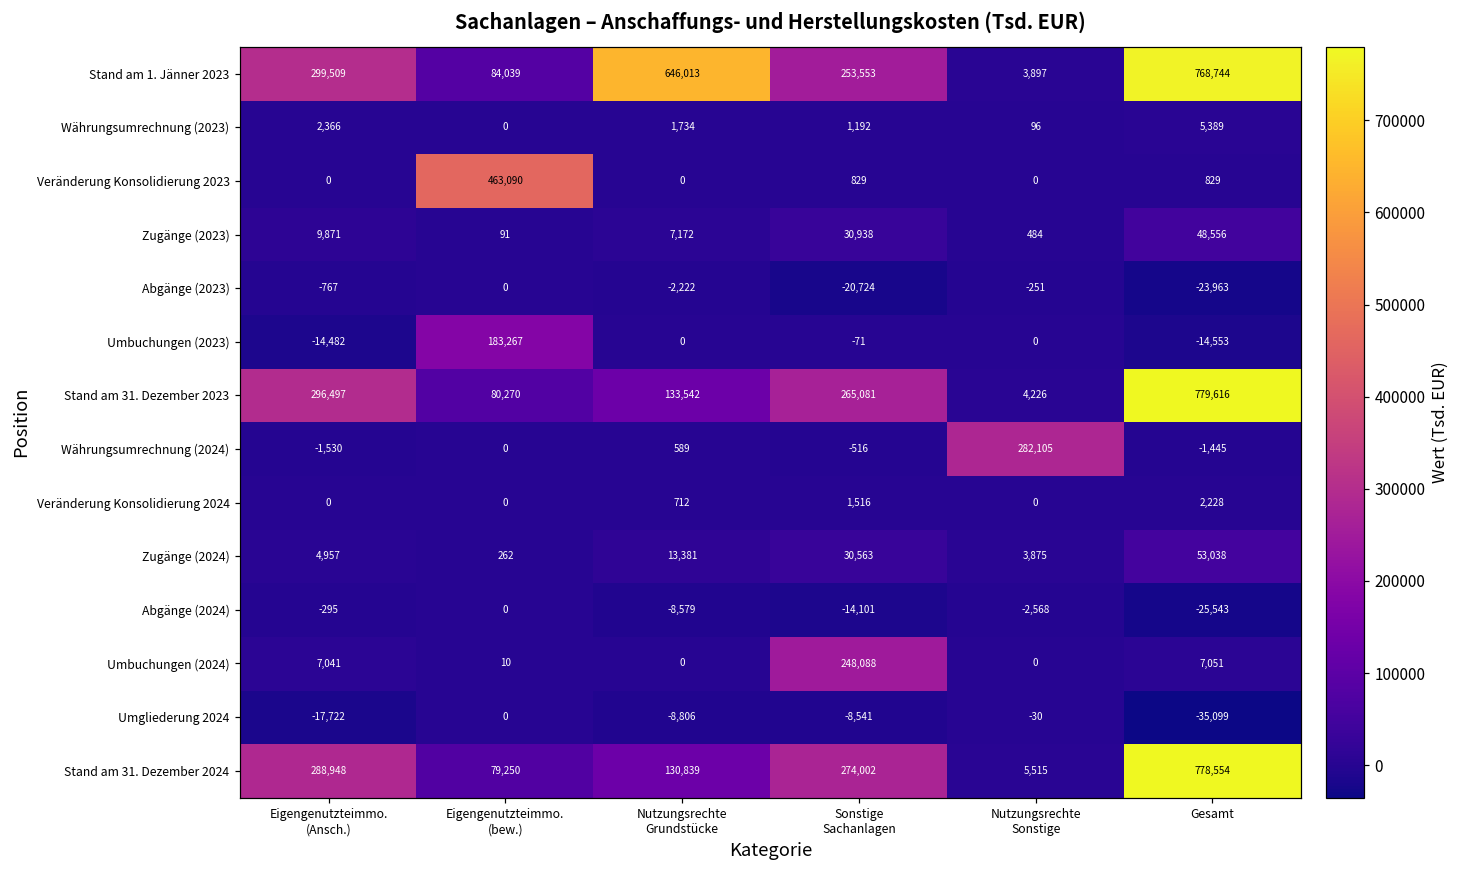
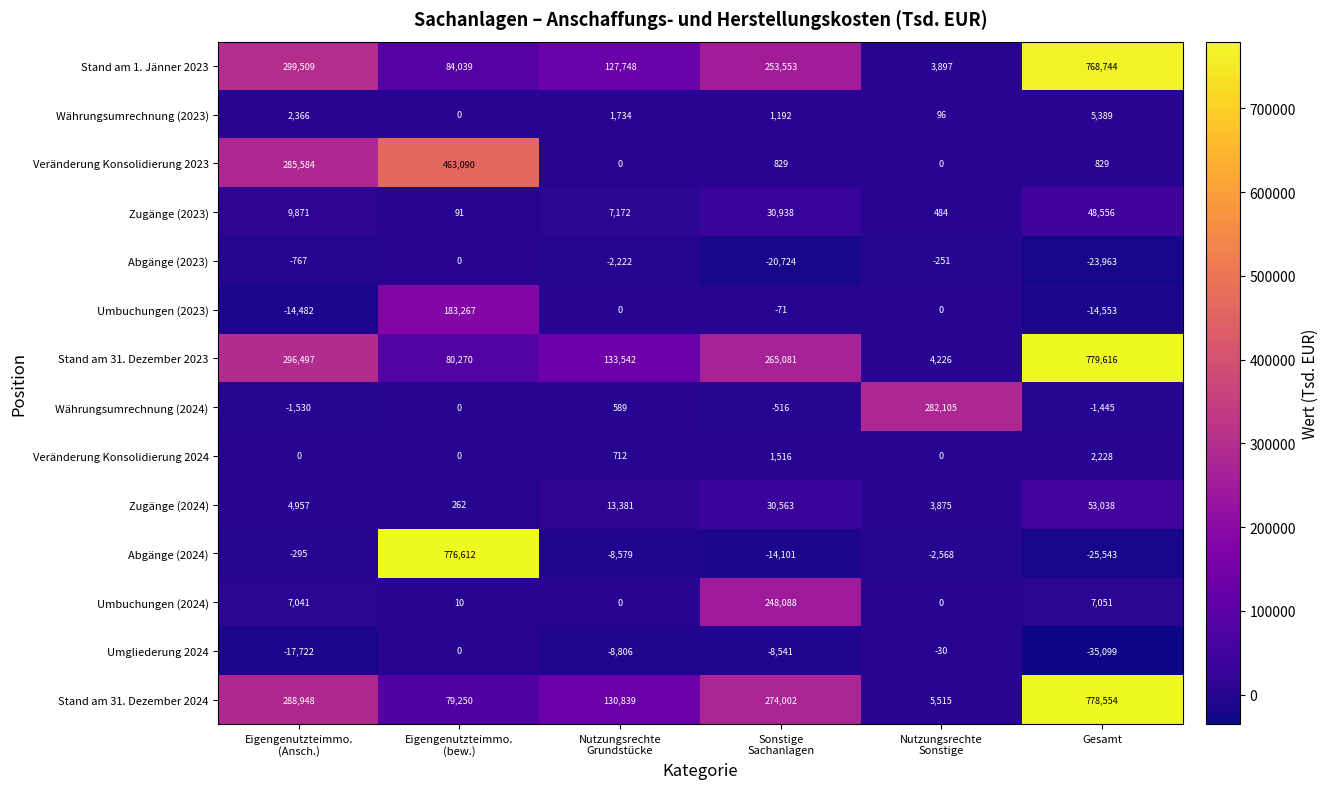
  {
    "Stand am 1. Jänner 2023": {
      "Eigengenutzteimmo. (Ansch.)": "299,509",
      "Eigengenutzteimmo. (bew.)": "84,039",
-     "Nutzungsrechte Grundstücke": "646,013",
+     "Nutzungsrechte Grundstücke": "127,748",
      "Sonstige Sachanlagen": "253,553",
      "Nutzungsrechte Sonstige": "3,897",
      "Gesamt": "768,744"
    },
    "Währungsumrechnung (2023)": {
      "Eigengenutzteimmo. (Ansch.)": "2,366",
      "Eigengenutzteimmo. (bew.)": "0",
      "Nutzungsrechte Grundstücke": "1,734",
      "Sonstige Sachanlagen": "1,192",
      "Nutzungsrechte Sonstige": "96",
      "Gesamt": "5,389"
    },
    "Veränderung Konsolidierung 2023": {
-     "Eigengenutzteimmo. (Ansch.)": "0",
+     "Eigengenutzteimmo. (Ansch.)": "285,584",
      "Eigengenutzteimmo. (bew.)": "463,090",
      "Nutzungsrechte Grundstücke": "0",
      "Sonstige Sachanlagen": "829",
      "Nutzungsrechte Sonstige": "0",
      "Gesamt": "829"
    },
    "Zugänge (2023)": {
      "Eigengenutzteimmo. (Ansch.)": "9,871",
      "Eigengenutzteimmo. (bew.)": "91",
      "Nutzungsrechte Grundstücke": "7,172",
      "Sonstige Sachanlagen": "30,938",
      "Nutzungsrechte Sonstige": "484",
      "Gesamt": "48,556"
    },
    "Abgänge (2023)": {
      "Eigengenutzteimmo. (Ansch.)": "-767",
      "Eigengenutzteimmo. (bew.)": "0",
      "Nutzungsrechte Grundstücke": "-2,222",
      "Sonstige Sachanlagen": "-20,724",
      "Nutzungsrechte Sonstige": "-251",
      "Gesamt": "-23,963"
    },
    "Umbuchungen (2023)": {
      "Eigengenutzteimmo. (Ansch.)": "-14,482",
      "Eigengenutzteimmo. (bew.)": "183,267",
      "Nutzungsrechte Grundstücke": "0",
      "Sonstige Sachanlagen": "-71",
      "Nutzungsrechte Sonstige": "0",
      "Gesamt": "-14,553"
    },
    "Stand am 31. Dezember 2023": {
      "Eigengenutzteimmo. (Ansch.)": "296,497",
      "Eigengenutzteimmo. (bew.)": "80,270",
      "Nutzungsrechte Grundstücke": "133,542",
      "Sonstige Sachanlagen": "265,081",
      "Nutzungsrechte Sonstige": "4,226",
      "Gesamt": "779,616"
    },
    "Währungsumrechnung (2024)": {
      "Eigengenutzteimmo. (Ansch.)": "-1,530",
      "Eigengenutzteimmo. (bew.)": "0",
      "Nutzungsrechte Grundstücke": "589",
      "Sonstige Sachanlagen": "-516",
      "Nutzungsrechte Sonstige": "282,105",
      "Gesamt": "-1,445"
    },
    "Veränderung Konsolidierung 2024": {
      "Eigengenutzteimmo. (Ansch.)": "0",
      "Eigengenutzteimmo. (bew.)": "0",
      "Nutzungsrechte Grundstücke": "712",
      "Sonstige Sachanlagen": "1,516",
      "Nutzungsrechte Sonstige": "0",
      "Gesamt": "2,228"
    },
    "Zugänge (2024)": {
      "Eigengenutzteimmo. (Ansch.)": "4,957",
      "Eigengenutzteimmo. (bew.)": "262",
      "Nutzungsrechte Grundstücke": "13,381",
      "Sonstige Sachanlagen": "30,563",
      "Nutzungsrechte Sonstige": "3,875",
      "Gesamt": "53,038"
    },
    "Abgänge (2024)": {
      "Eigengenutzteimmo. (Ansch.)": "-295",
-     "Eigengenutzteimmo. (bew.)": "0",
+     "Eigengenutzteimmo. (bew.)": "776,612",
      "Nutzungsrechte Grundstücke": "-8,579",
      "Sonstige Sachanlagen": "-14,101",
      "Nutzungsrechte Sonstige": "-2,568",
      "Gesamt": "-25,543"
    },
    "Umbuchungen (2024)": {
      "Eigengenutzteimmo. (Ansch.)": "7,041",
      "Eigengenutzteimmo. (bew.)": "10",
      "Nutzungsrechte Grundstücke": "0",
      "Sonstige Sachanlagen": "248,088",
      "Nutzungsrechte Sonstige": "0",
      "Gesamt": "7,051"
    },
    "Umgliederung 2024": {
      "Eigengenutzteimmo. (Ansch.)": "-17,722",
      "Eigengenutzteimmo. (bew.)": "0",
      "Nutzungsrechte Grundstücke": "-8,806",
      "Sonstige Sachanlagen": "-8,541",
      "Nutzungsrechte Sonstige": "-30",
      "Gesamt": "-35,099"
    },
    "Stand am 31. Dezember 2024": {
      "Eigengenutzteimmo. (Ansch.)": "288,948",
      "Eigengenutzteimmo. (bew.)": "79,250",
      "Nutzungsrechte Grundstücke": "130,839",
      "Sonstige Sachanlagen": "274,002",
      "Nutzungsrechte Sonstige": "5,515",
      "Gesamt": "778,554"
    }
  }
